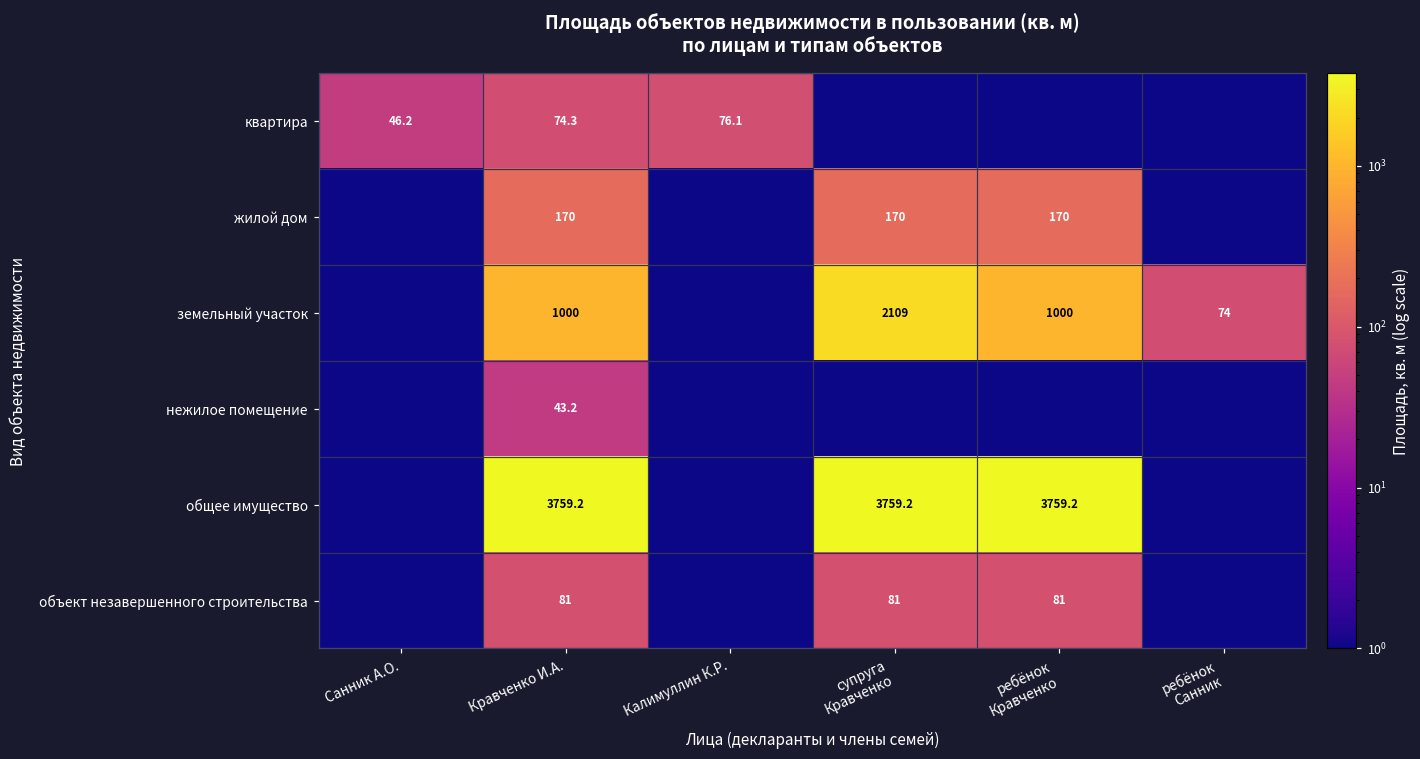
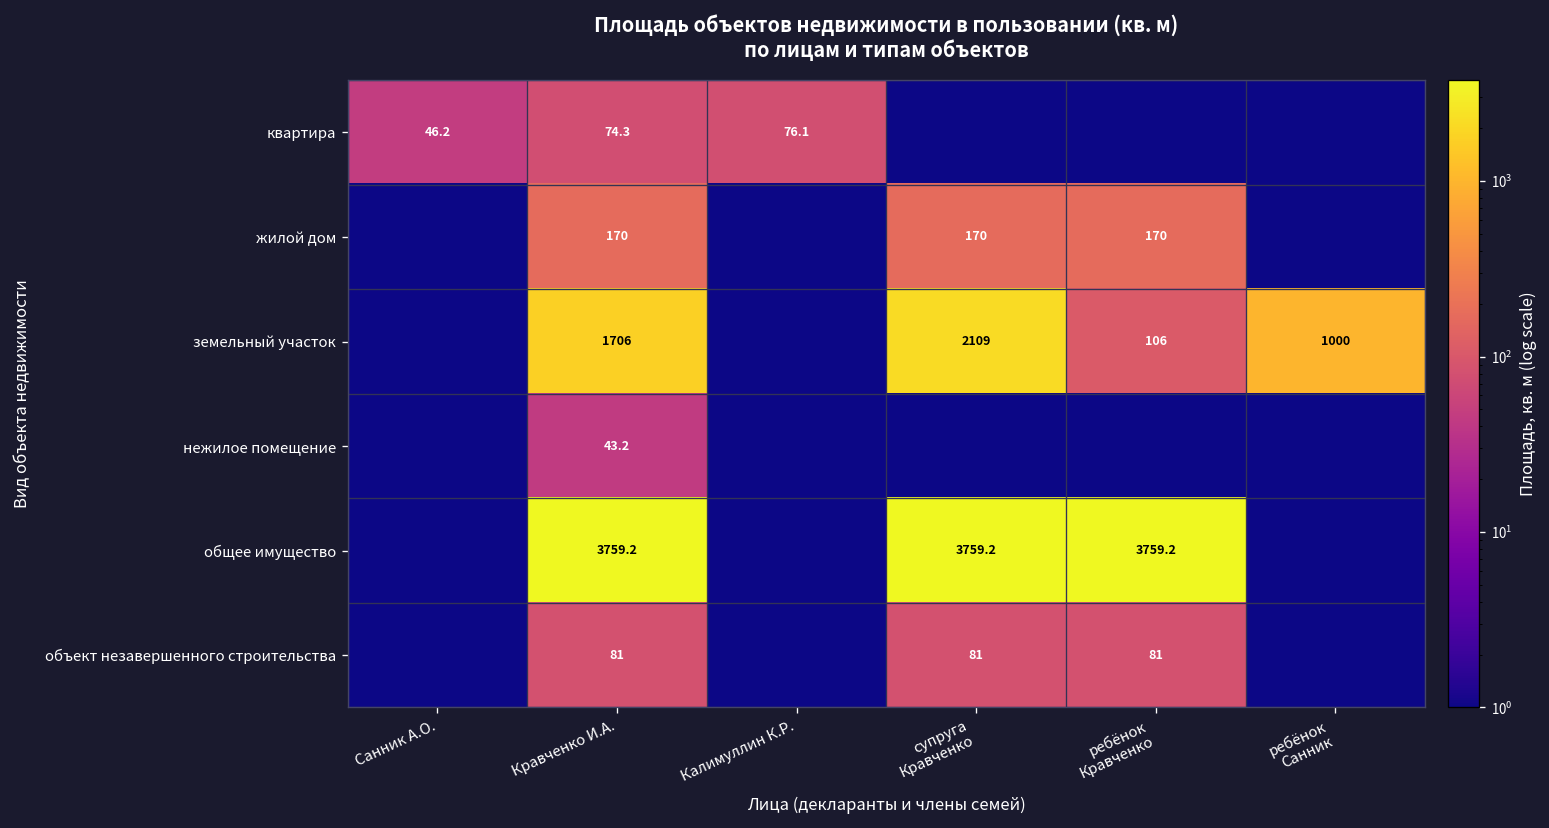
  {
    "квартира": {
      "Санник А.О.": 46.2,
      "Кравченко И.А.": 74.3,
      "Калимуллин К.Р.": 76.1
    },
    "жилой дом": {
      "Кравченко И.А.": 170,
      "супруга Кравченко": 170,
      "ребёнок Кравченко": 170
    },
    "земельный участок": {
-     "Кравченко И.А.": 1000,
+     "Кравченко И.А.": 1706,
      "супруга Кравченко": 2109,
-     "ребёнок Кравченко": 1000,
-     "ребёнок Санник": 74
+     "ребёнок Кравченко": 106,
+     "ребёнок Санник": 1000
    },
    "нежилое помещение": {
      "Кравченко И.А.": 43.2
    },
    "общее имущество": {
      "Кравченко И.А.": 3759.2,
      "супруга Кравченко": 3759.2,
      "ребёнок Кравченко": 3759.2
    },
    "объект незавершенного строительства": {
      "Кравченко И.А.": 81,
      "супруга Кравченко": 81,
      "ребёнок Кравченко": 81
    }
  }
